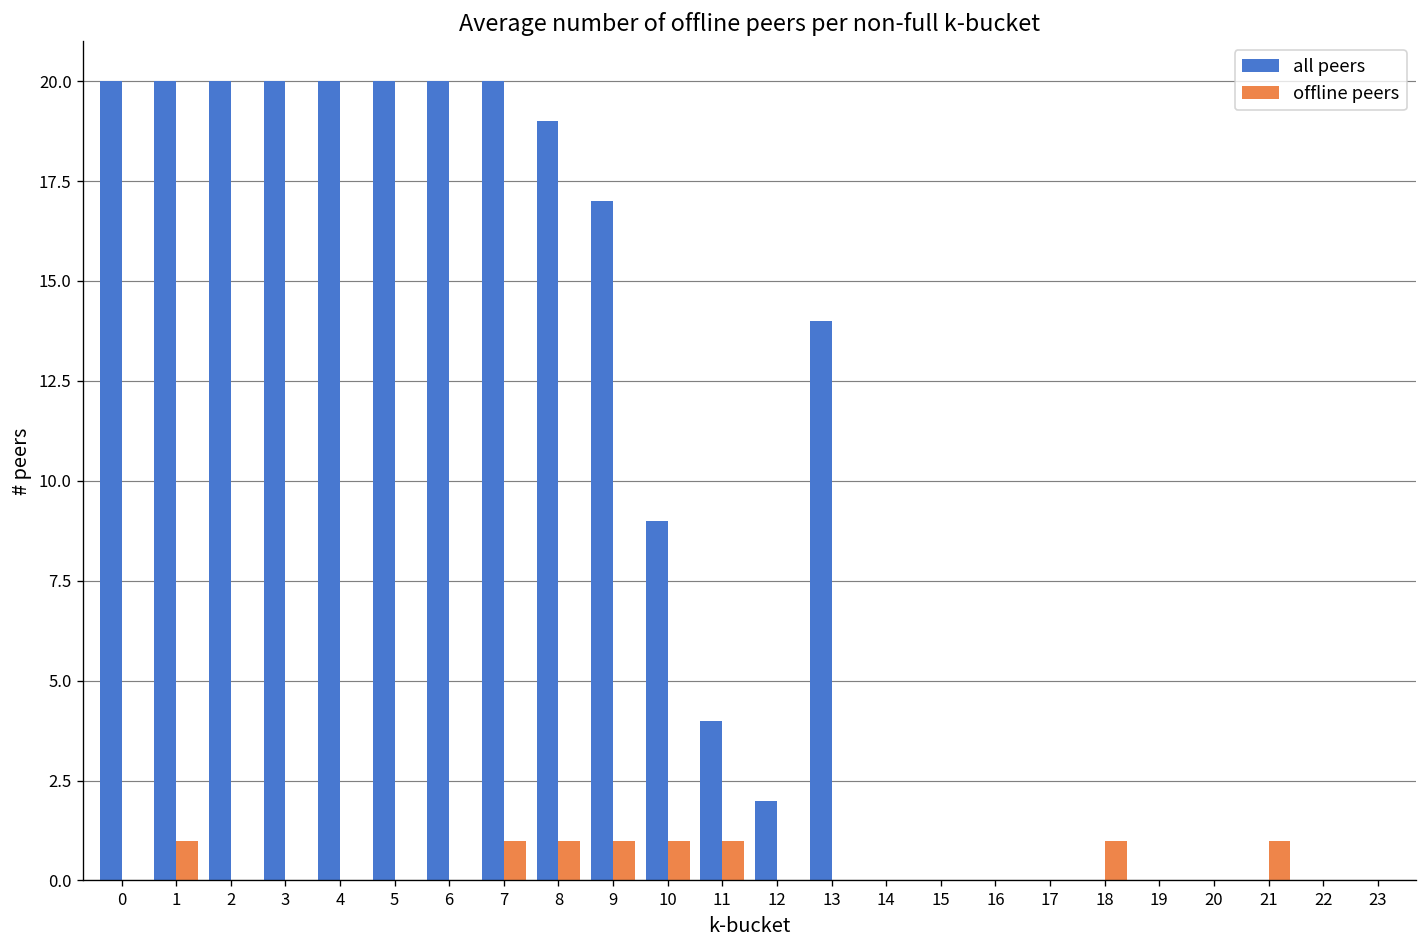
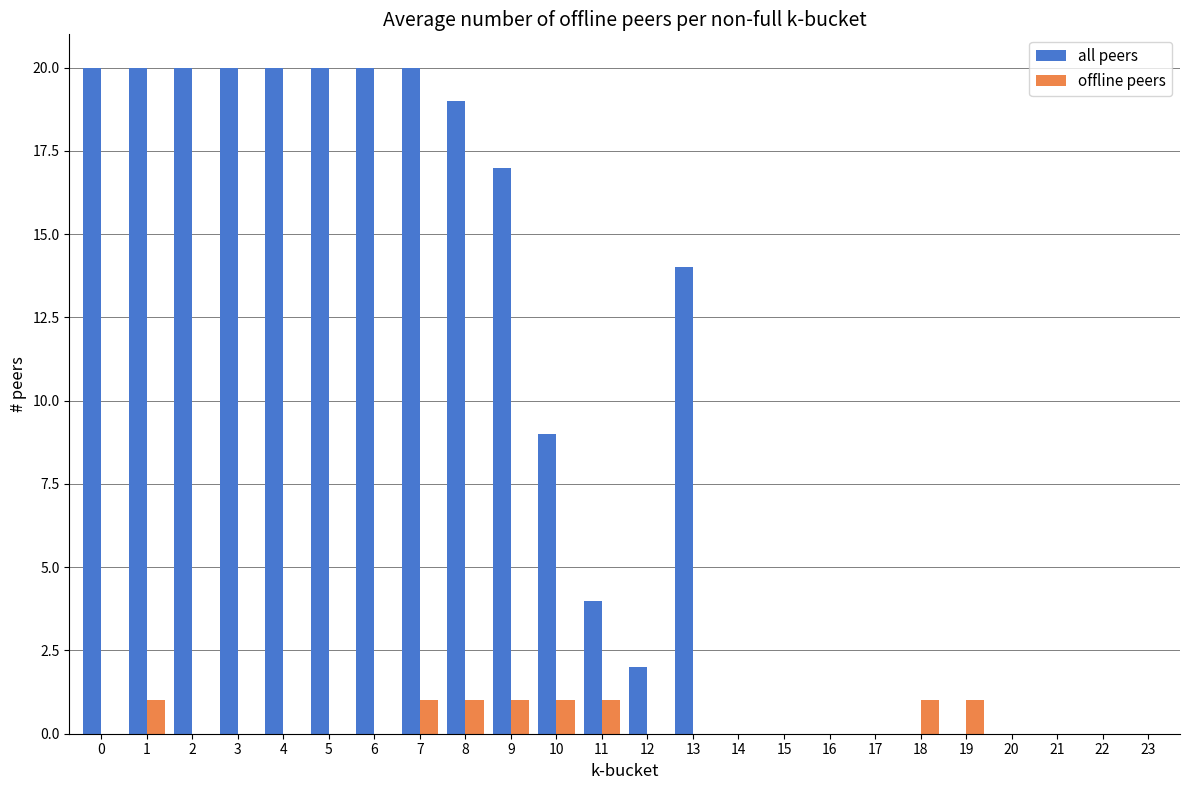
  {
    "all peers": {
      "0": 20,
      "1": 20,
      "2": 20,
      "3": 20,
      "4": 20,
      "5": 20,
      "6": 20,
      "7": 20,
      "8": 19,
      "9": 17,
      "10": 9,
      "11": 4,
      "12": 2,
      "13": 14,
      "14": 0,
      "15": 0,
      "16": 0,
      "17": 0,
      "18": 0,
      "19": 0,
      "20": 0,
      "21": 0,
      "22": 0,
      "23": 0
    },
    "offline peers": {
      "0": 0,
      "1": 1,
      "2": 0,
      "3": 0,
      "4": 0,
      "5": 0,
      "6": 0,
      "7": 1,
      "8": 1,
      "9": 1,
      "10": 1,
      "11": 1,
      "12": 0,
      "13": 0,
      "14": 0,
      "15": 0,
      "16": 0,
      "17": 0,
      "18": 1,
-     "19": 0,
+     "19": 1,
      "20": 0,
-     "21": 1,
+     "21": 0,
      "22": 0,
      "23": 0
    }
  }
